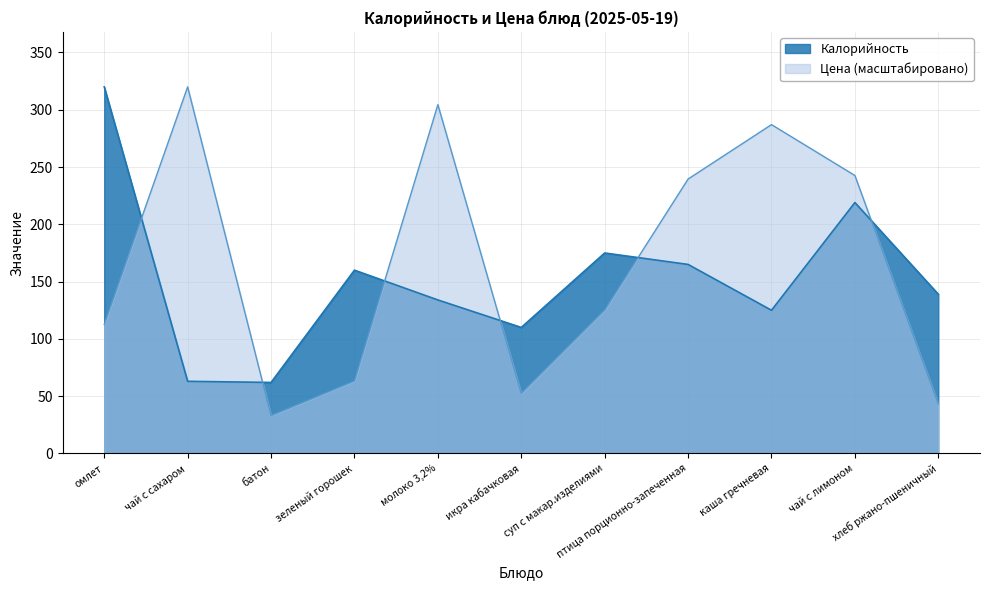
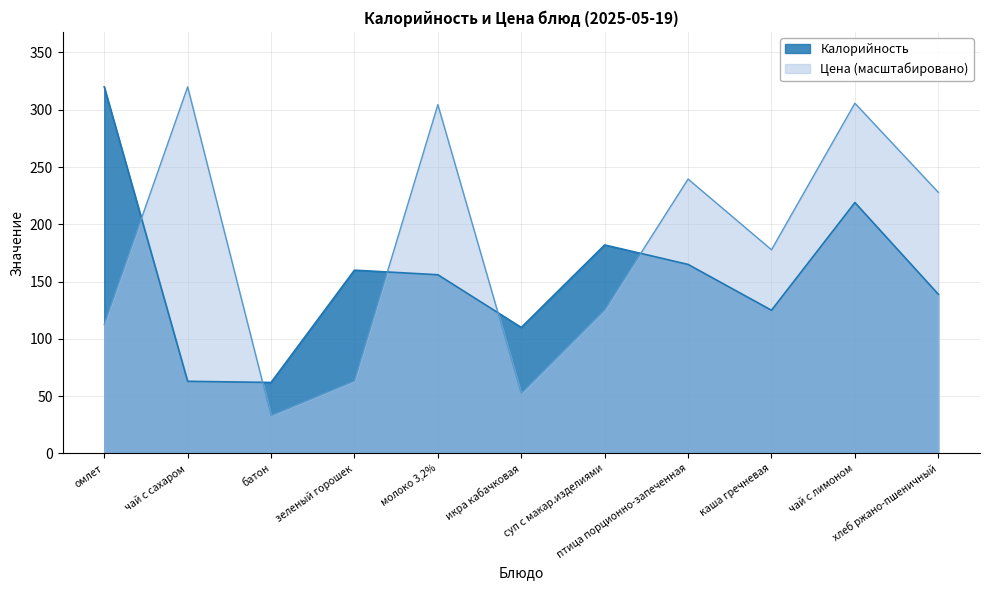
  {
    "Калорийность": {
      "омлет": 320,
      "чай с сахаром": 63,
      "батон": 62,
      "зеленый горошек": 160,
-     "молоко 3,2%": 134,
+     "молоко 3,2%": 156,
      "икра кабачковая": 110,
-     "суп с макар.изделиями": 175,
+     "суп с макар.изделиями": 182,
      "птица порционно-запеченная": 165,
      "каша гречневая": 125,
      "чай с лимоном": 219,
      "хлеб ржано-пшеничный": 139
    },
    "Цена (масштабировано)": {
      "омлет": 113,
      "чай с сахаром": 320,
      "батон": 33,
      "зеленый горошек": 63,
      "молоко 3,2%": 304,
      "икра кабачковая": 52,
      "суп с макар.изделиями": 125,
      "птица порционно-запеченная": 240,
-     "каша гречневая": 287,
-     "чай с лимоном": 243,
-     "хлеб ржано-пшеничный": 43
+     "каша гречневая": 178,
+     "чай с лимоном": 306,
+     "хлеб ржано-пшеничный": 228
    }
  }
